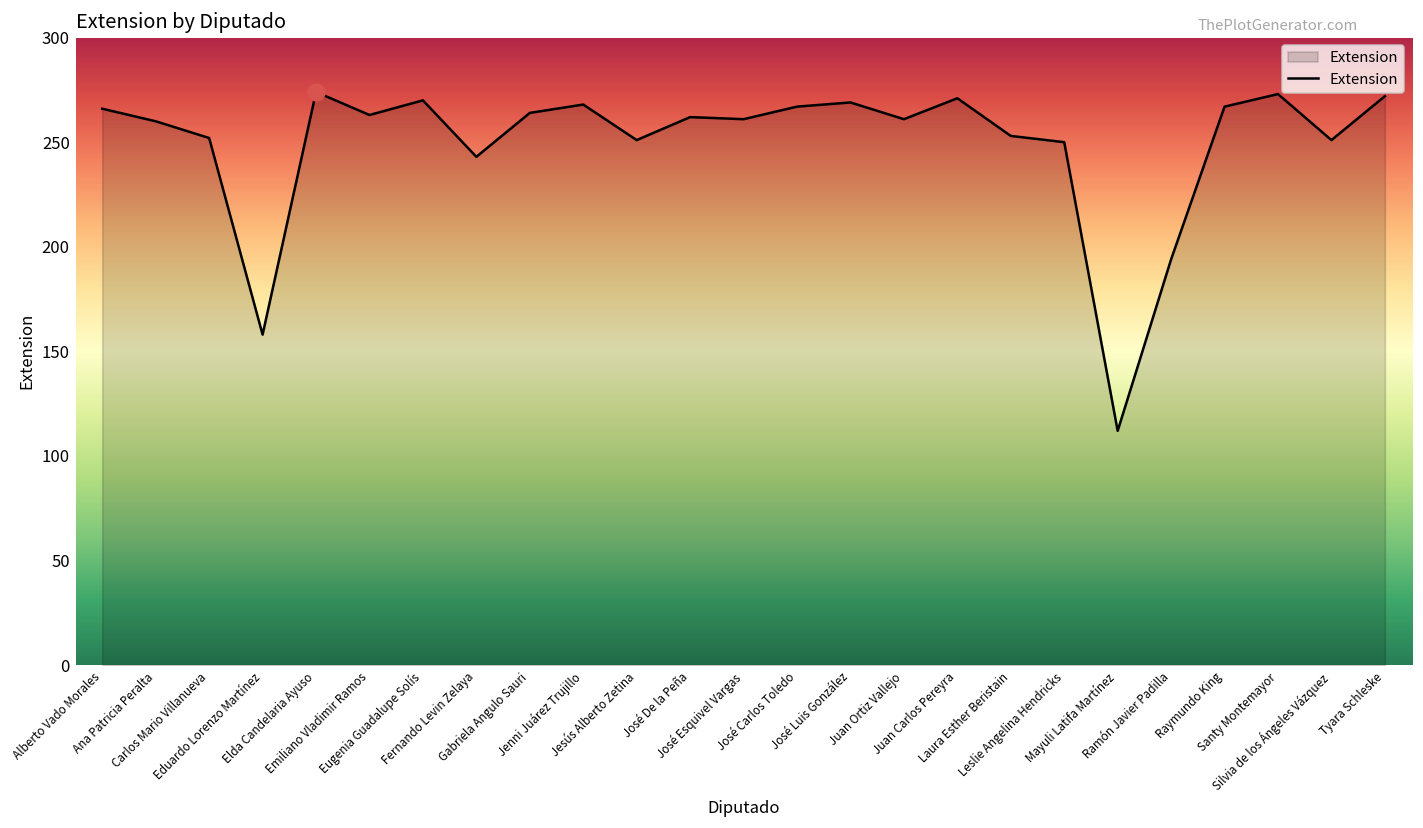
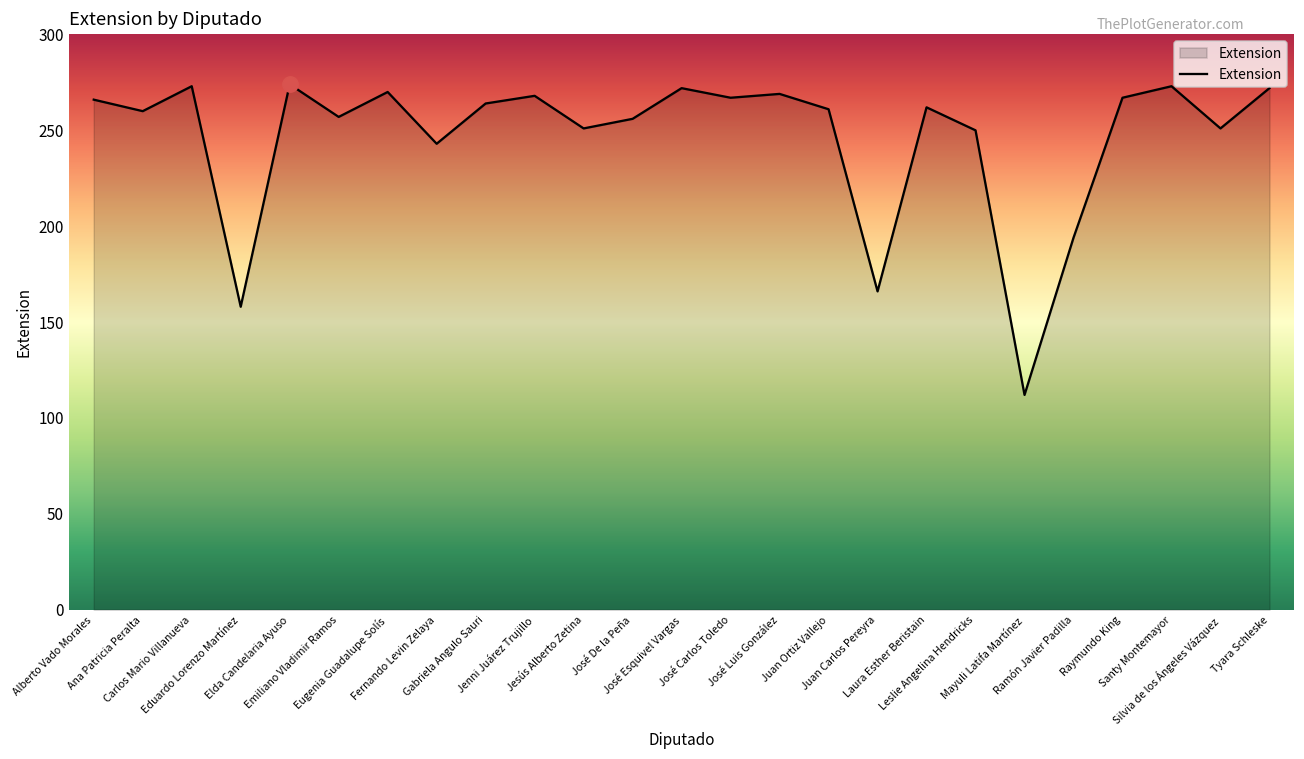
  {
    "Extension": {
      "Alberto Vado Morales": 266,
      "Ana Patricia Peralta": 260,
-     "Carlos Mario Villanueva": 252,
+     "Carlos Mario Villanueva": 273,
      "Eduardo Lorenzo Martínez": 158,
-     "Emiliano Vladimir Ramos": 263,
+     "Emiliano Vladimir Ramos": 257,
      "Eugenia Guadalupe Solís": 270,
      "Fernando Levin Zelaya": 243,
      "Gabriela Angulo Sauri": 264,
      "Jenni Juárez Trujillo": 268,
      "Jesús Alberto Zetina": 251,
-     "José De la Peña": 262,
-     "José Esquivel Vargas": 261,
+     "José De la Peña": 256,
+     "José Esquivel Vargas": 272,
      "José Carlos Toledo": 267,
      "José Luis González": 269,
      "Juan Ortiz Vallejo": 261,
-     "Juan Carlos Pereyra": 271,
-     "Laura Esther Beristain": 253,
+     "Juan Carlos Pereyra": 166,
+     "Laura Esther Beristain": 262,
      "Leslie Angelina Hendricks": 250,
      "Mayuli Latifa Martínez": 112,
      "Ramón Javier Padilla": 194,
      "Raymundo King": 267,
      "Santy Montemayor": 273,
      "Silvia de los Ángeles Vázquez": 251,
      "Tyara Schleske": 272
    }
  }
